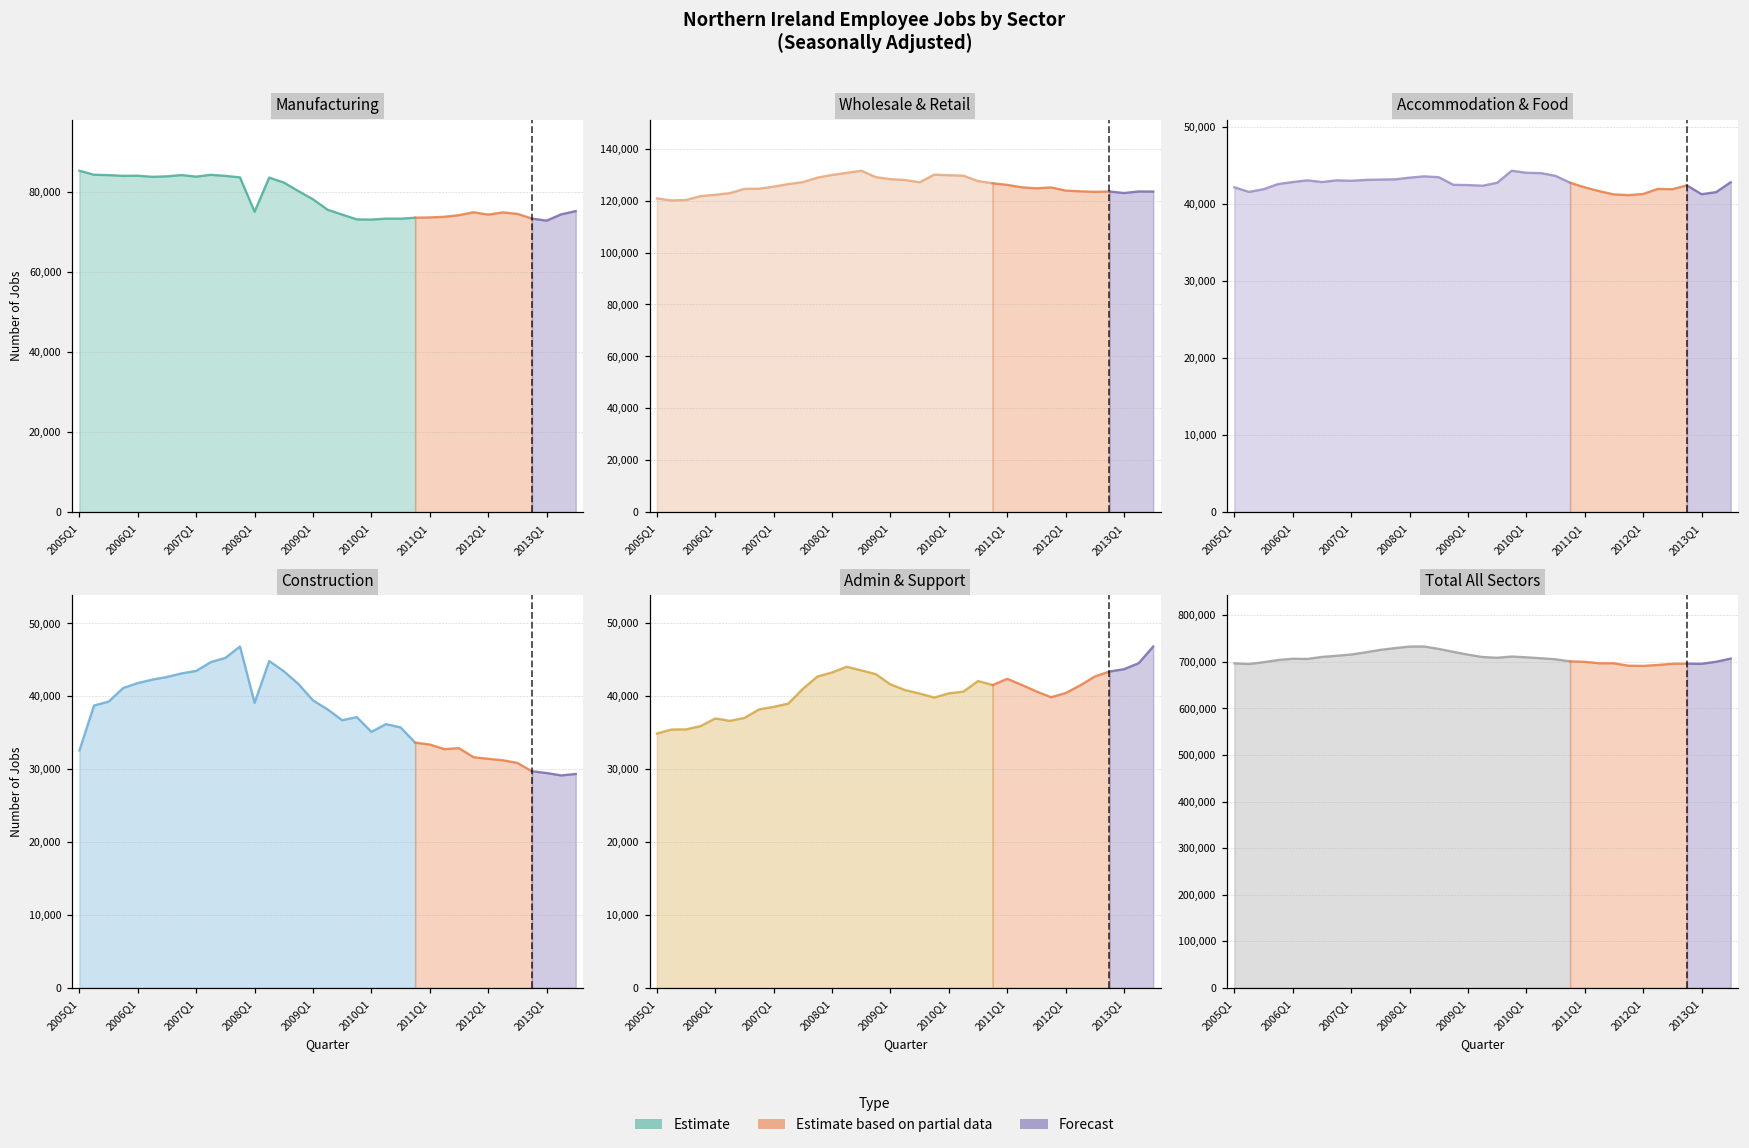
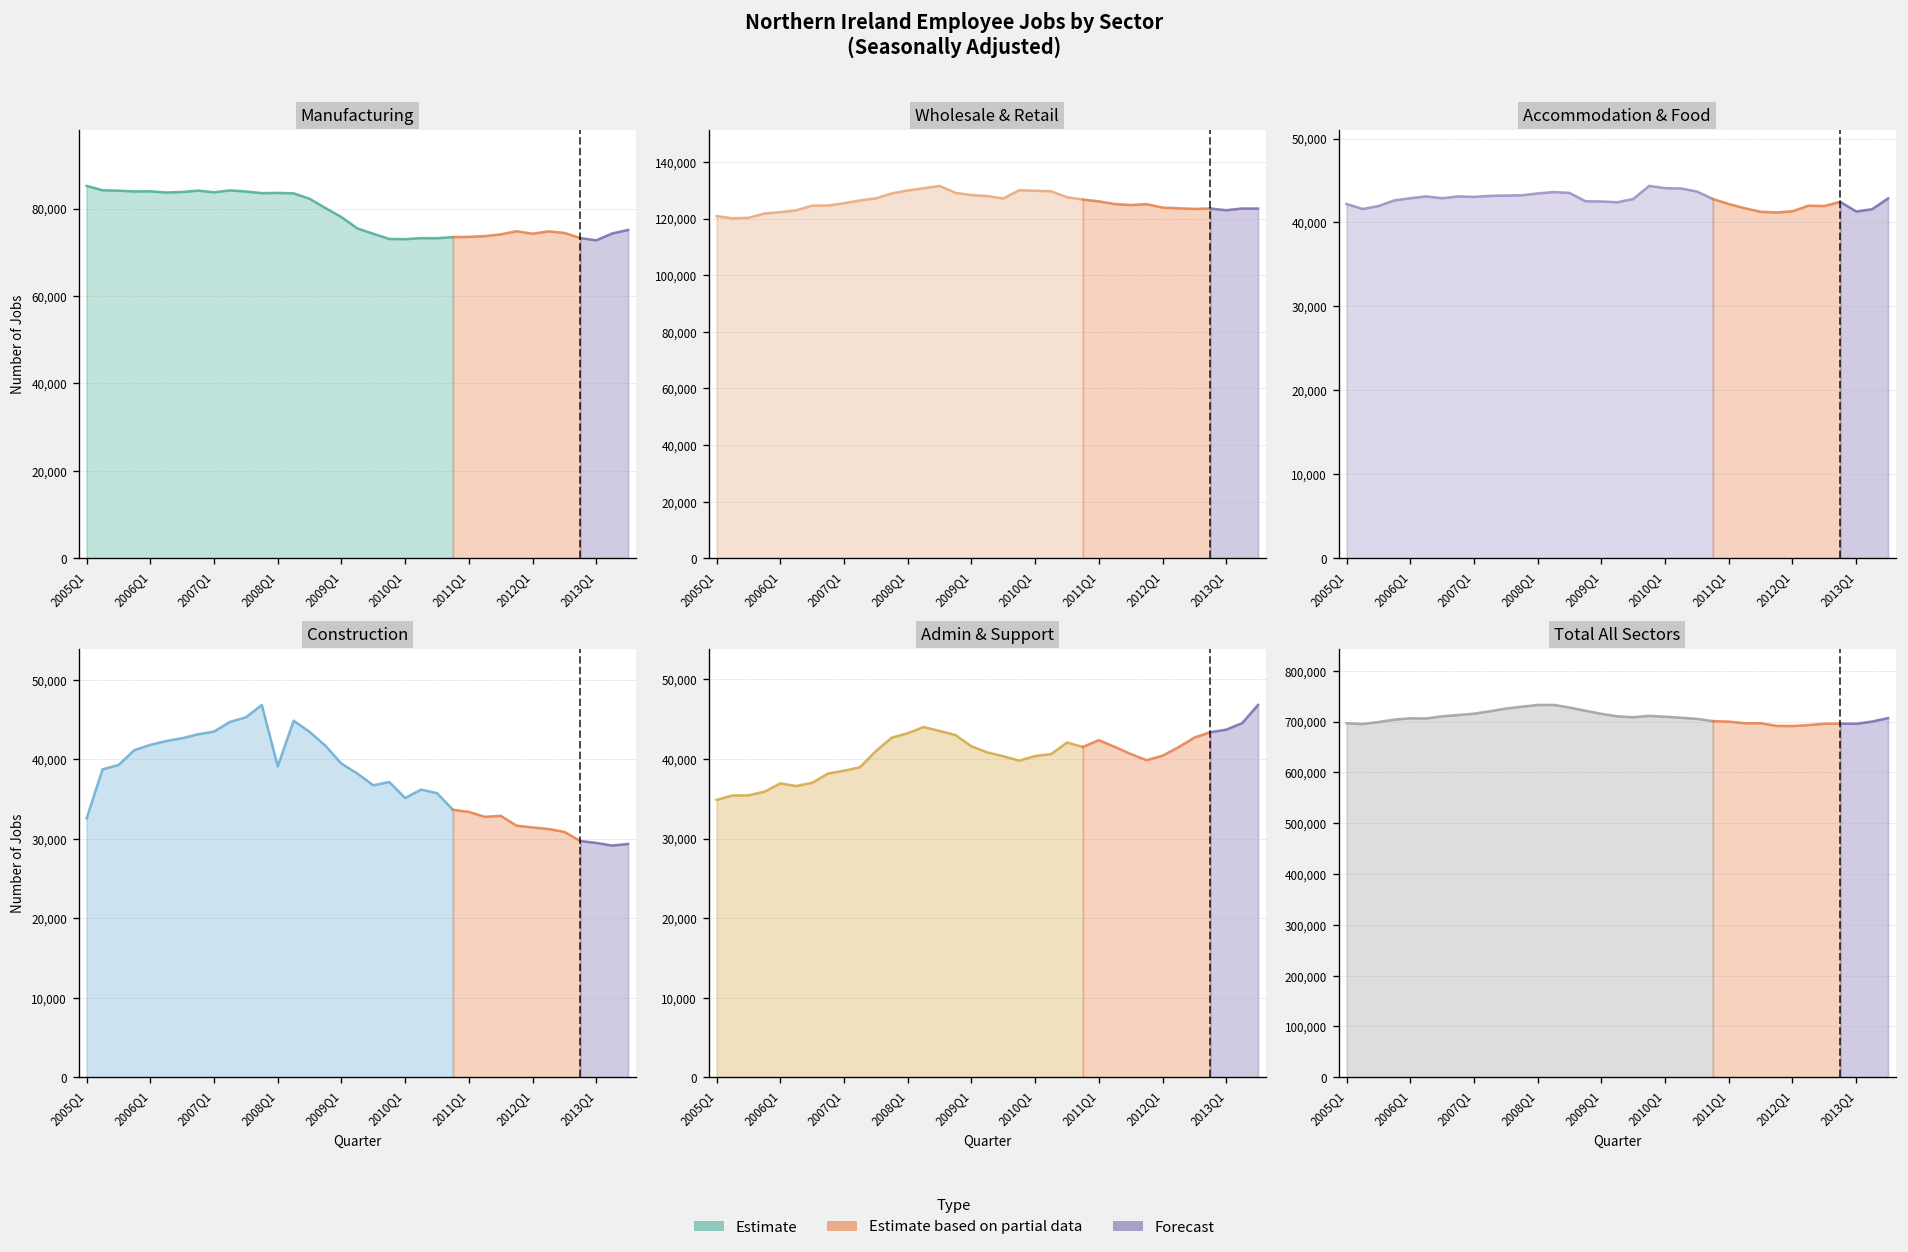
  {
    "Manufacturing": {
      "Estimate": {
        "2005Q1": "85,000",
        "2006Q1": "84,000",
        "2007Q1": "84,000",
-       "2008Q1": "75,000",
+       "2008Q1": "84,000",
        "2009Q1": "78,000",
        "2010Q1": "73,000"
      },
      "Forecast": {
        "2013Q1": "73,000"
      }
    },
    "Wholesale & Retail": {
      "Forecast": {
        "2013Q1": "123,000"
      }
    },
    "Construction": {
      "Estimate": {
        "2005Q1": "33,000",
        "2006Q1": "42,000",
        "2007Q1": "43,000",
        "2008Q1": "39,000",
        "2009Q1": "39,000",
        "2010Q1": "35,000"
      },
      "Forecast": {
        "2013Q1": "29,000"
      }
    },
    "Admin & Support": {
      "Forecast": {
        "2013Q1": "44,000"
      }
    },
    "Total All Sectors": {
      "Forecast": {
        "2013Q1": "700,000"
      }
    }
  }
